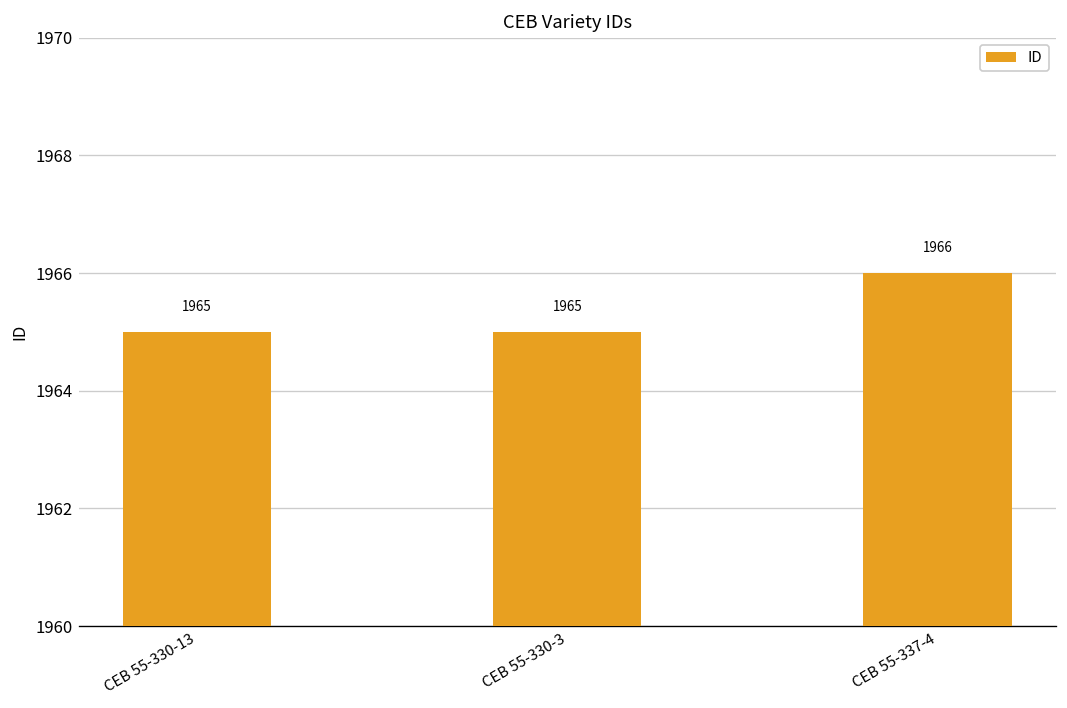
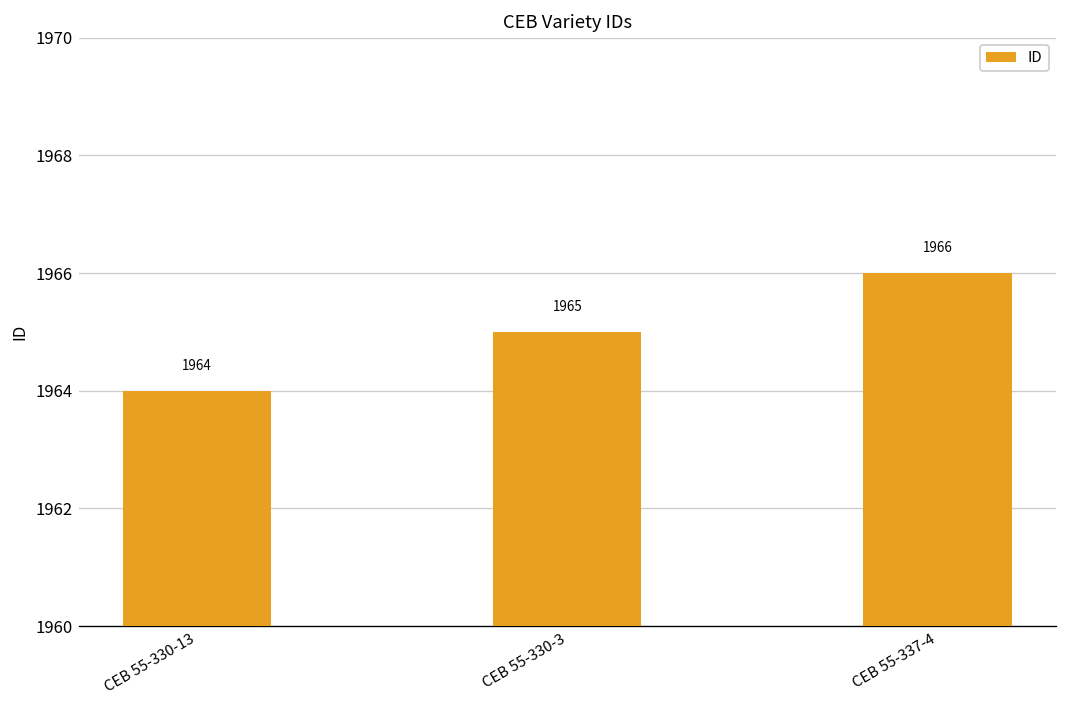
  {
-   "CEB 55-330-13": 1965,
+   "CEB 55-330-13": 1964,
    "CEB 55-330-3": 1965,
    "CEB 55-337-4": 1966
  }
